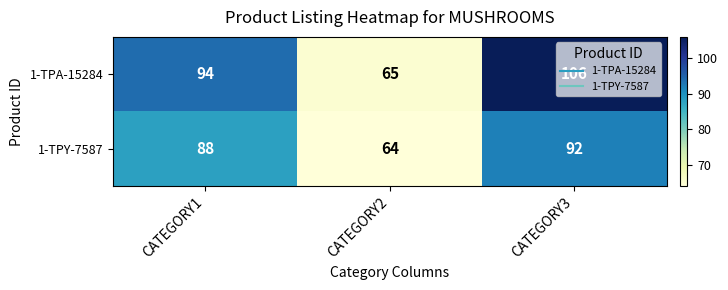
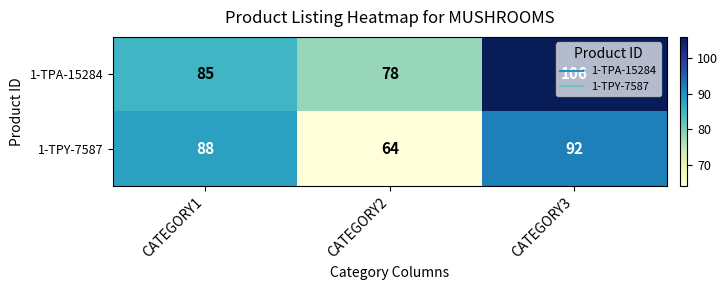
  {
    "1-TPA-15284": {
-     "CATEGORY1": 94,
-     "CATEGORY2": 65
+     "CATEGORY1": 85,
+     "CATEGORY2": 78
    },
    "1-TPY-7587": {
      "CATEGORY1": 88,
      "CATEGORY2": 64,
      "CATEGORY3": 92
    }
  }
